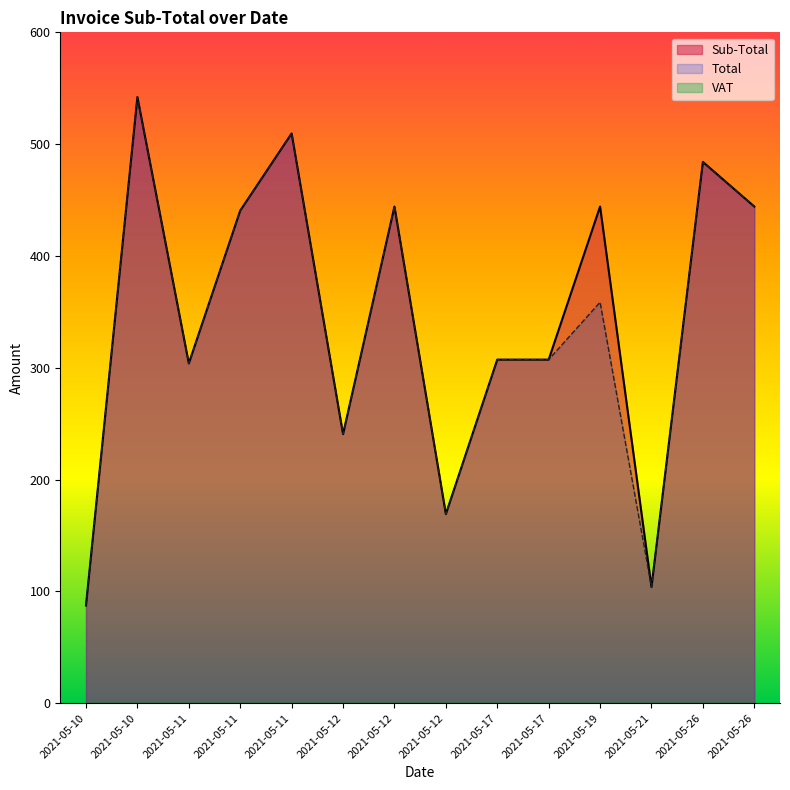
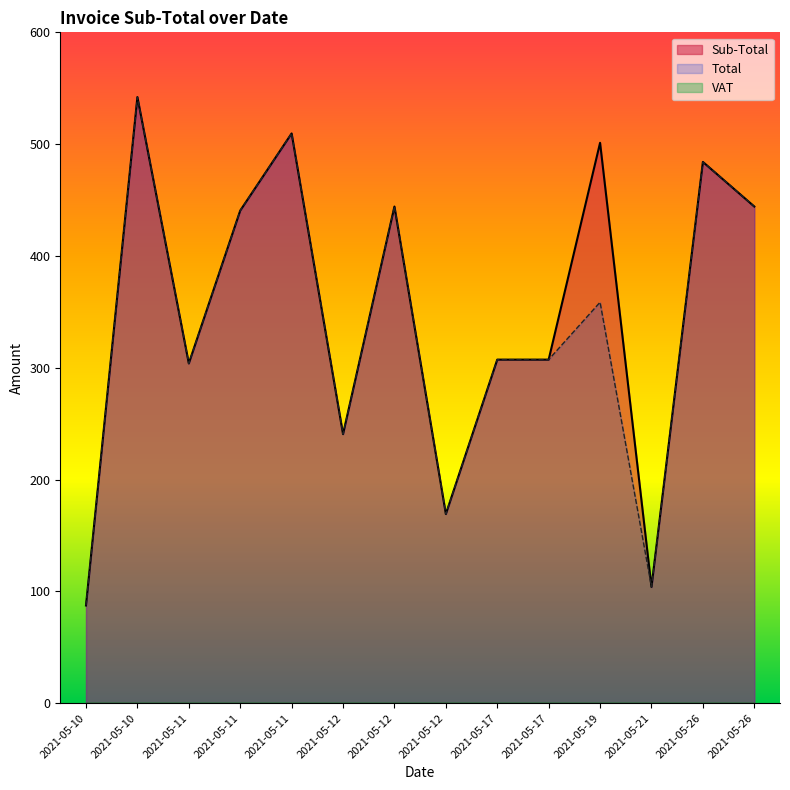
  {
    "Sub-Total": {
-     "2021-05-19": 444
+     "2021-05-19": 501
    },
    "Total": {
      "2021-05-19": 359
    },
    "VAT": {
      "2021-05-19": 0,
      "2021-05-21": 0
    }
  }
